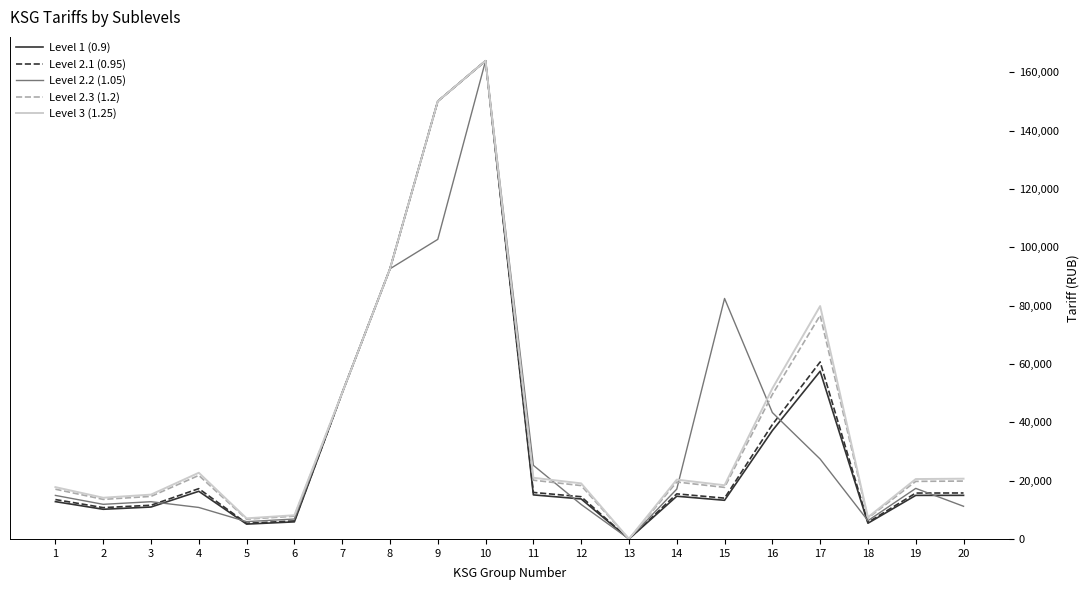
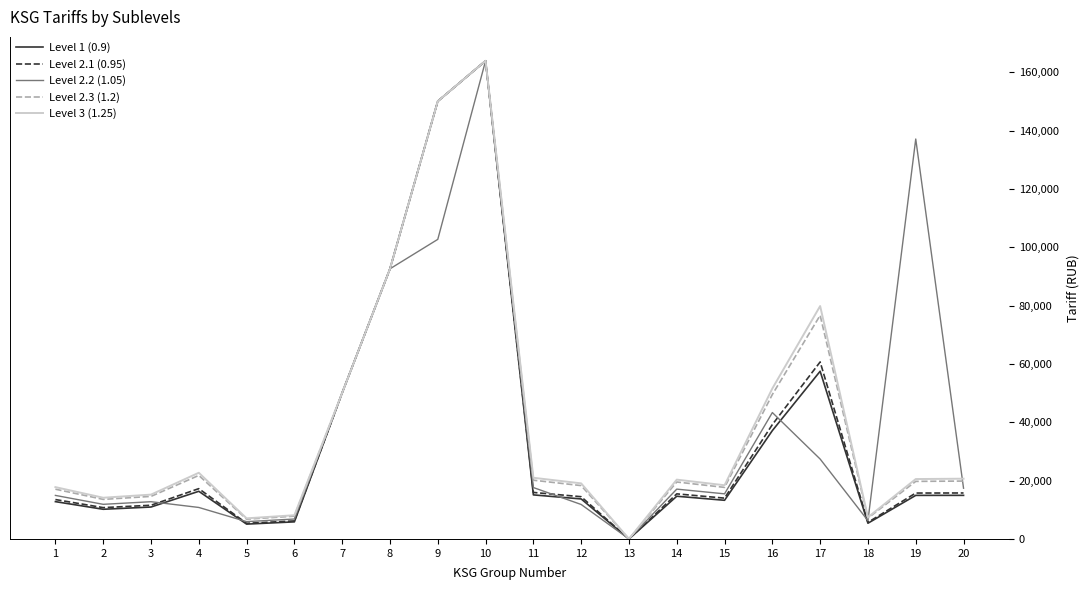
  {
    "Level 2.2 (1.05)": {
      "1": "15,000",
      "2": "12,000",
      "3": "13,000",
      "4": "11,000",
      "9": "103,000",
-     "11": "25,000",
+     "11": "18,000",
      "12": "12,000",
      "14": "17,000",
-     "15": "82,000",
+     "15": "15,000",
      "16": "43,000",
      "17": "27,000",
-     "19": "17,000",
-     "20": "11,000"
+     "19": "137,000",
+     "20": "17,000"
    }
  }
